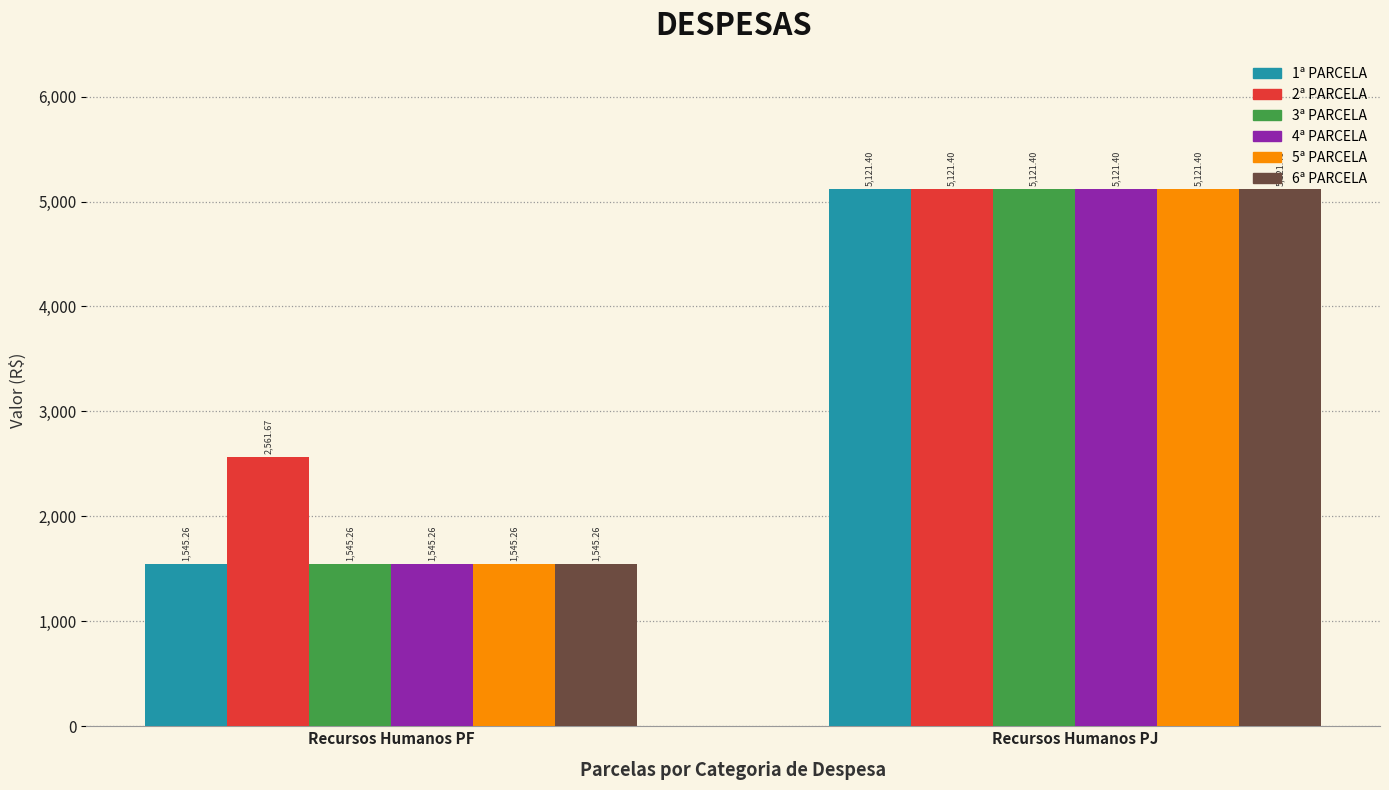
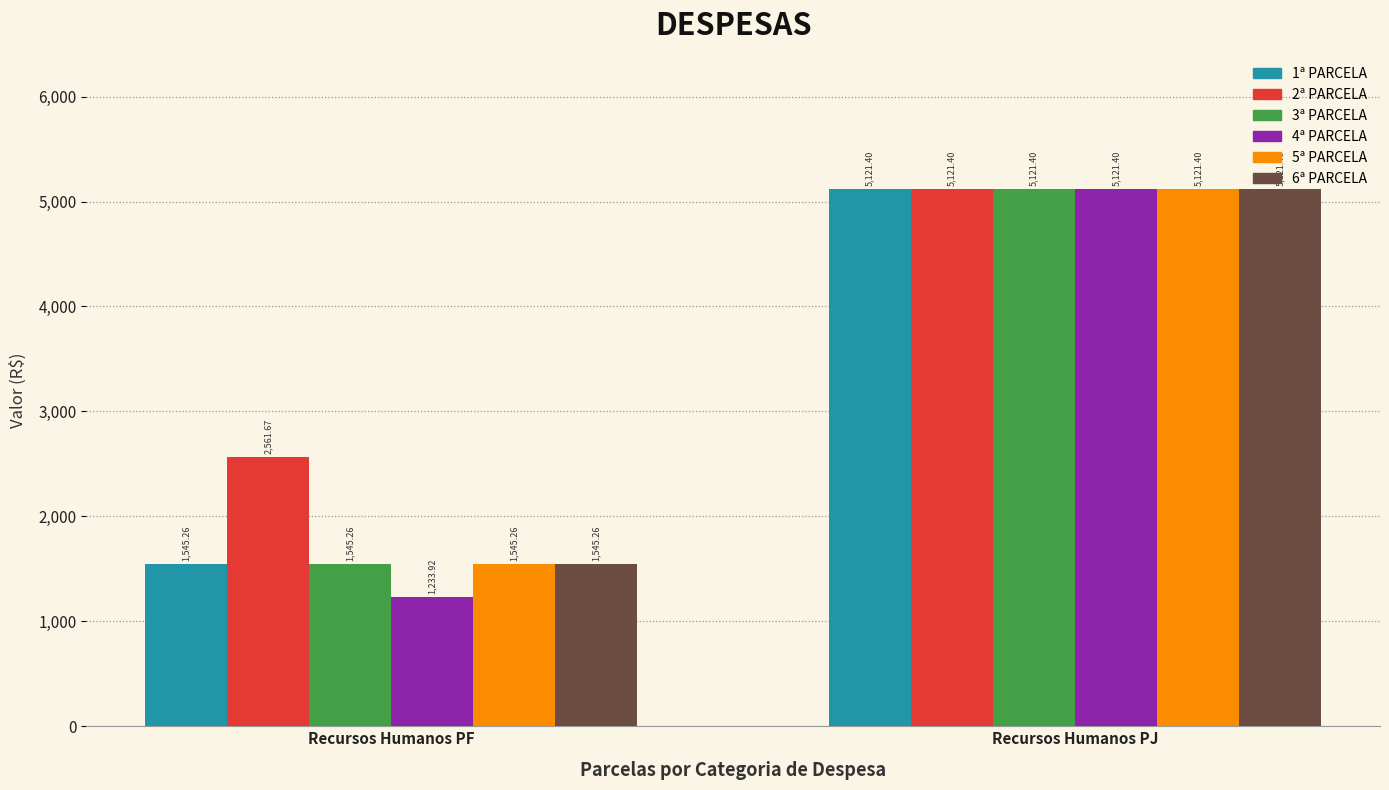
  {
    "1ª PARCELA": {
      "Recursos Humanos PF": "1,545.26",
      "Recursos Humanos PJ": "5,121.40"
    },
    "2ª PARCELA": {
      "Recursos Humanos PF": "2,561.67",
      "Recursos Humanos PJ": "5,121.40"
    },
    "3ª PARCELA": {
      "Recursos Humanos PF": "1,545.26",
      "Recursos Humanos PJ": "5,121.40"
    },
    "4ª PARCELA": {
-     "Recursos Humanos PF": "1,545.26",
+     "Recursos Humanos PF": "1,233.92",
      "Recursos Humanos PJ": "5,121.40"
    },
    "5ª PARCELA": {
      "Recursos Humanos PF": "1,545.26",
      "Recursos Humanos PJ": "5,121.40"
    },
    "6ª PARCELA": {
      "Recursos Humanos PF": "1,545.26",
      "Recursos Humanos PJ": "5,121.40"
    }
  }
